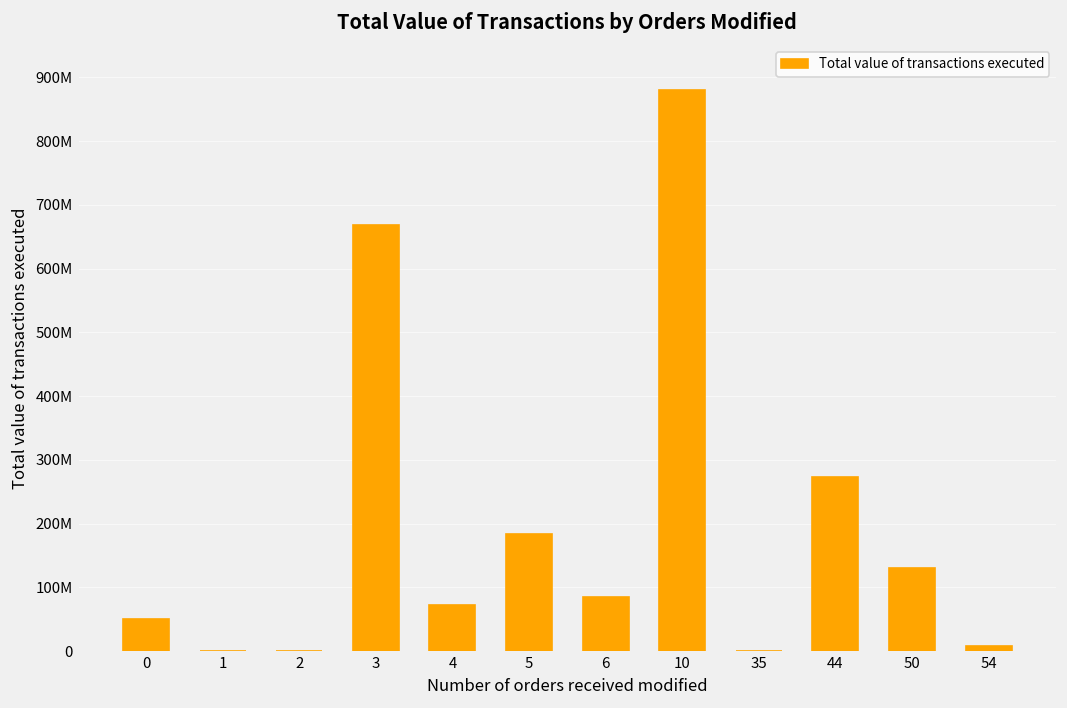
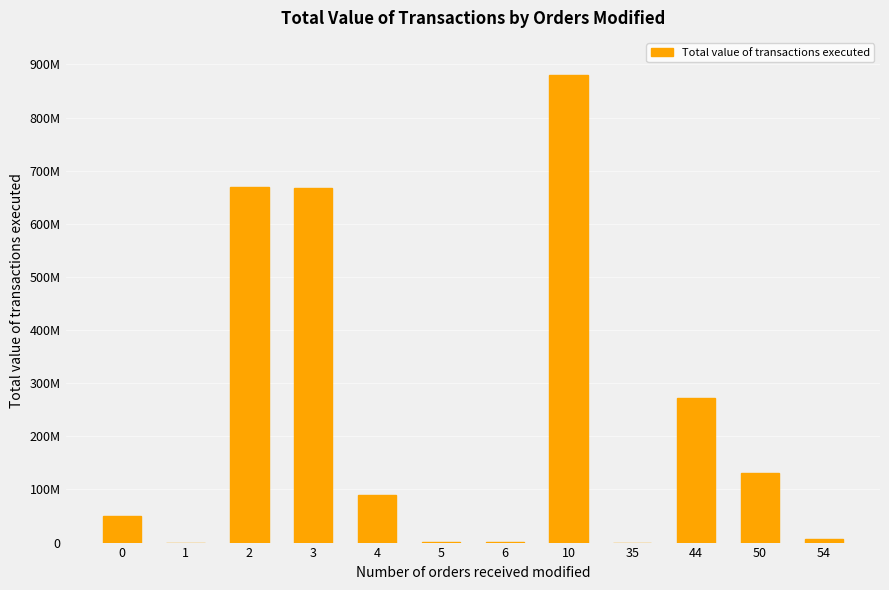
  {
    "0": 50000000,
-   "2": 0,
+   "2": 670000000,
    "3": 670000000,
-   "4": 70000000,
-   "5": 180000000,
-   "6": 90000000,
+   "4": 90000000,
+   "5": 0,
+   "6": 0,
    "10": 880000000,
    "44": 270000000,
    "50": 130000000,
    "54": 10000000
  }
